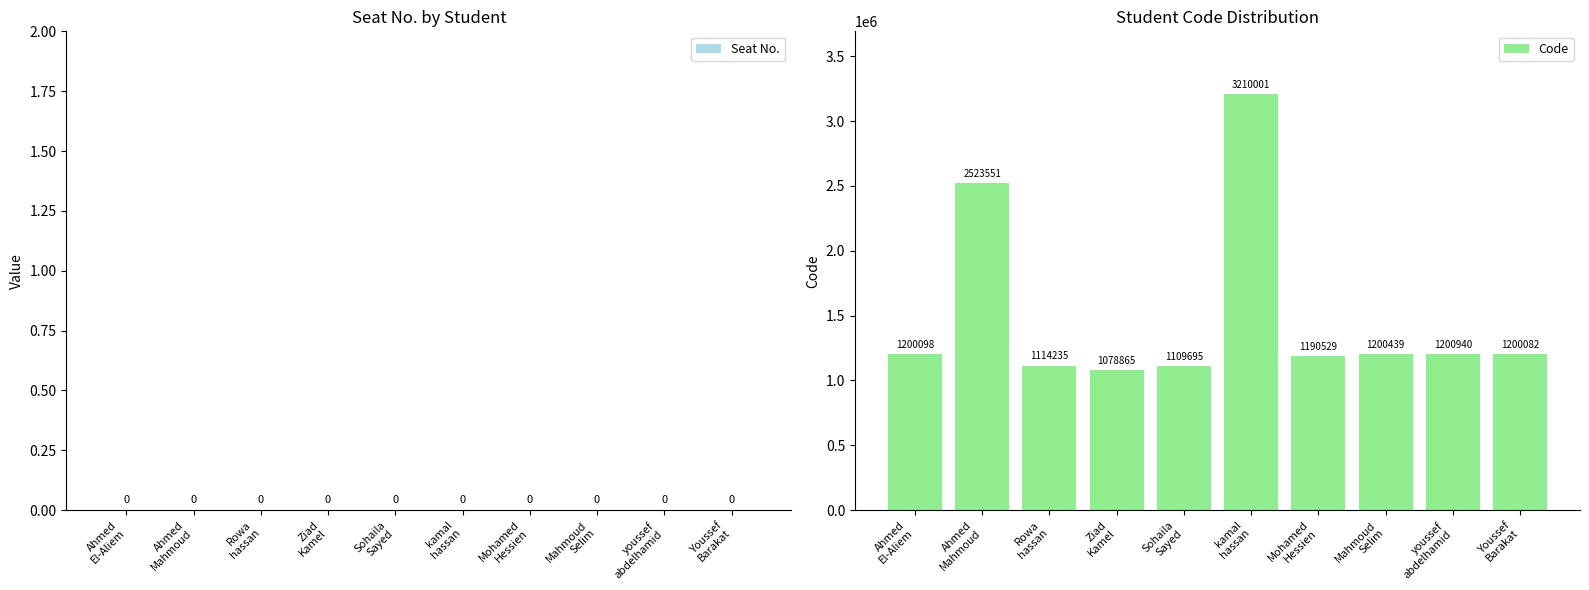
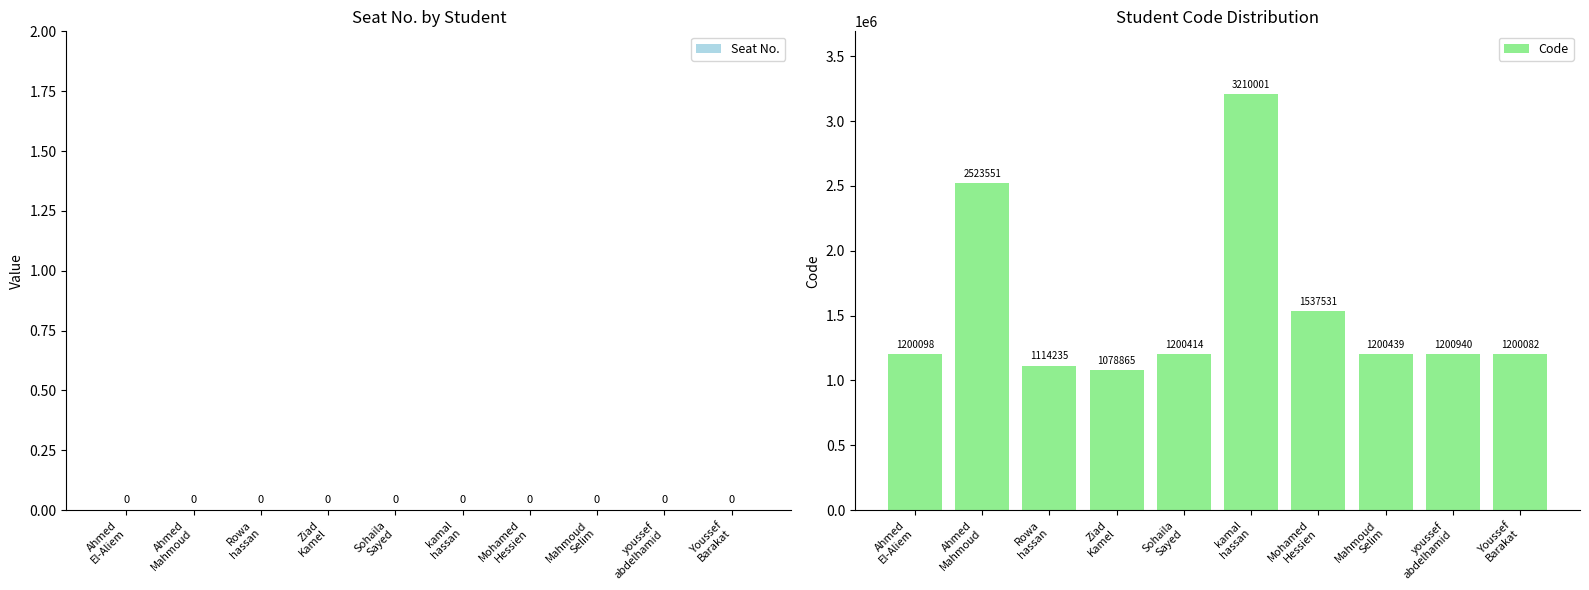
  {
    "Seat No. by Student": {
      "Ahmed El-Aliem": 0,
      "Ahmed Mahmoud": 0,
      "Rowa hassan": 0,
      "Ziad Kamel": 0,
      "Sohaila Sayed": 0,
      "kamal hassan": 0,
      "Mohamed Hessien": 0,
      "Mahmoud Selim": 0,
      "youssef abdelhamid": 0,
      "Youssef Barakat": 0
    },
    "Student Code Distribution": {
      "Ahmed El-Aliem": 1200098,
      "Ahmed Mahmoud": 2523551,
      "Rowa hassan": 1114235,
      "Ziad Kamel": 1078865,
-     "Sohaila Sayed": 1109695,
+     "Sohaila Sayed": 1200414,
      "kamal hassan": 3210001,
-     "Mohamed Hessien": 1190529,
+     "Mohamed Hessien": 1537531,
      "Mahmoud Selim": 1200439,
      "youssef abdelhamid": 1200940,
      "Youssef Barakat": 1200082
    }
  }
